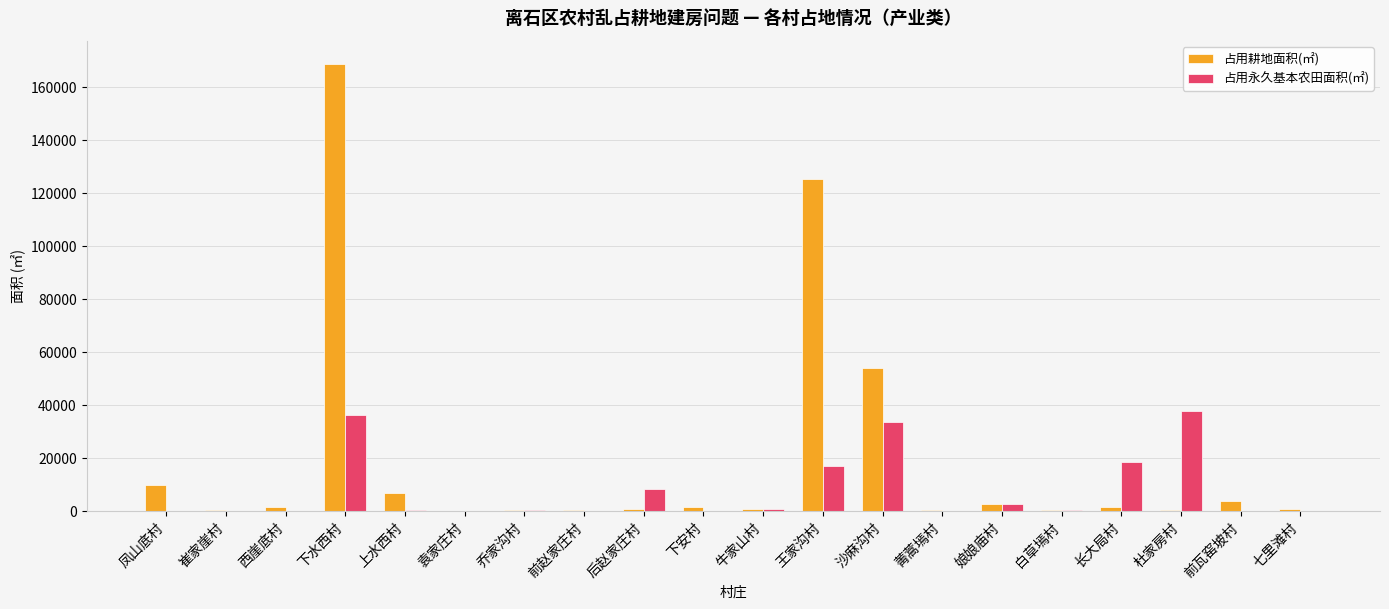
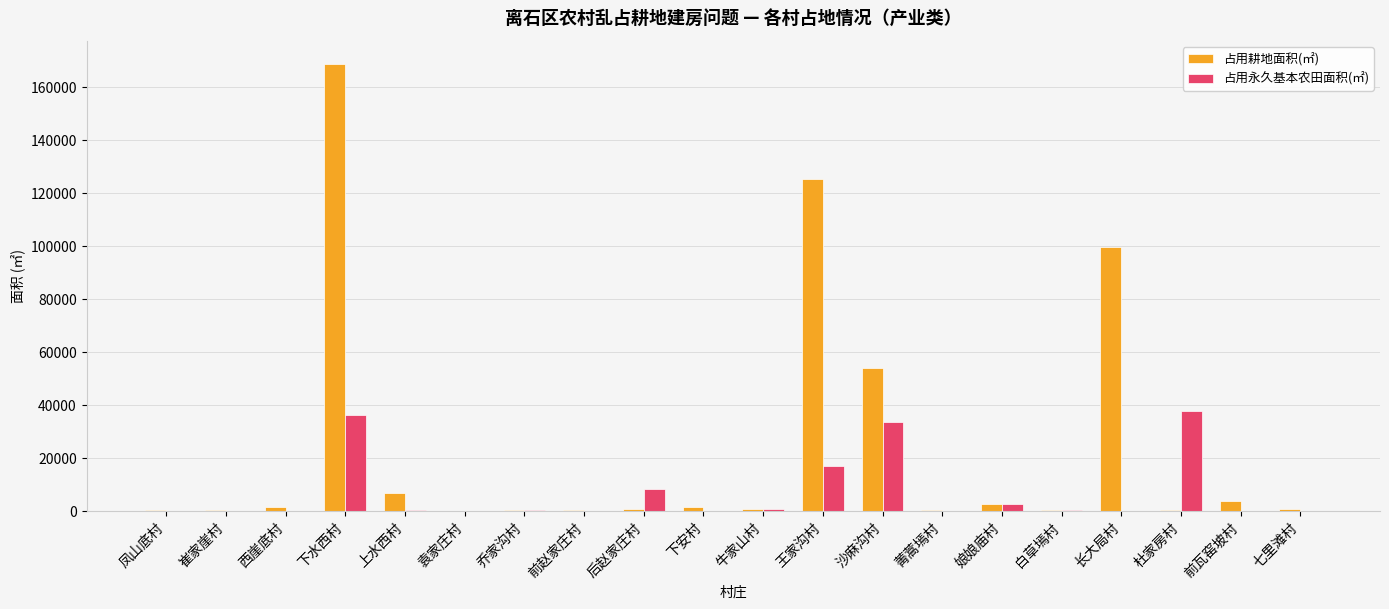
  {
    "占用耕地面积(㎡)": {
-     "凤山底村": 10000,
+     "凤山底村": 0,
      "西崖底村": 2000,
      "下水西村": 169000,
      "上水西村": 7000,
      "下安村": 2000,
      "王家沟村": 125000,
      "沙麻沟村": 54000,
      "娘娘庙村": 3000,
-     "长大局村": 1000,
+     "长大局村": 100000,
      "前瓦窑坡村": 4000
    },
    "占用永久基本农田面积(㎡)": {
      "凤山底村": 0,
      "崔家崖村": 0,
      "西崖底村": 0,
      "下水西村": 36000,
      "袁家庄村": 0,
      "前赵家庄村": 0,
      "后赵家庄村": 8000,
      "下安村": 0,
      "王家沟村": 17000,
      "沙麻沟村": 34000,
      "菁蒿墕村": 0,
      "娘娘庙村": 3000,
-     "长大局村": 18000,
+     "长大局村": 0,
      "杜家房村": 38000,
      "前瓦窑坡村": 0,
      "七里滩村": 0
    }
  }
